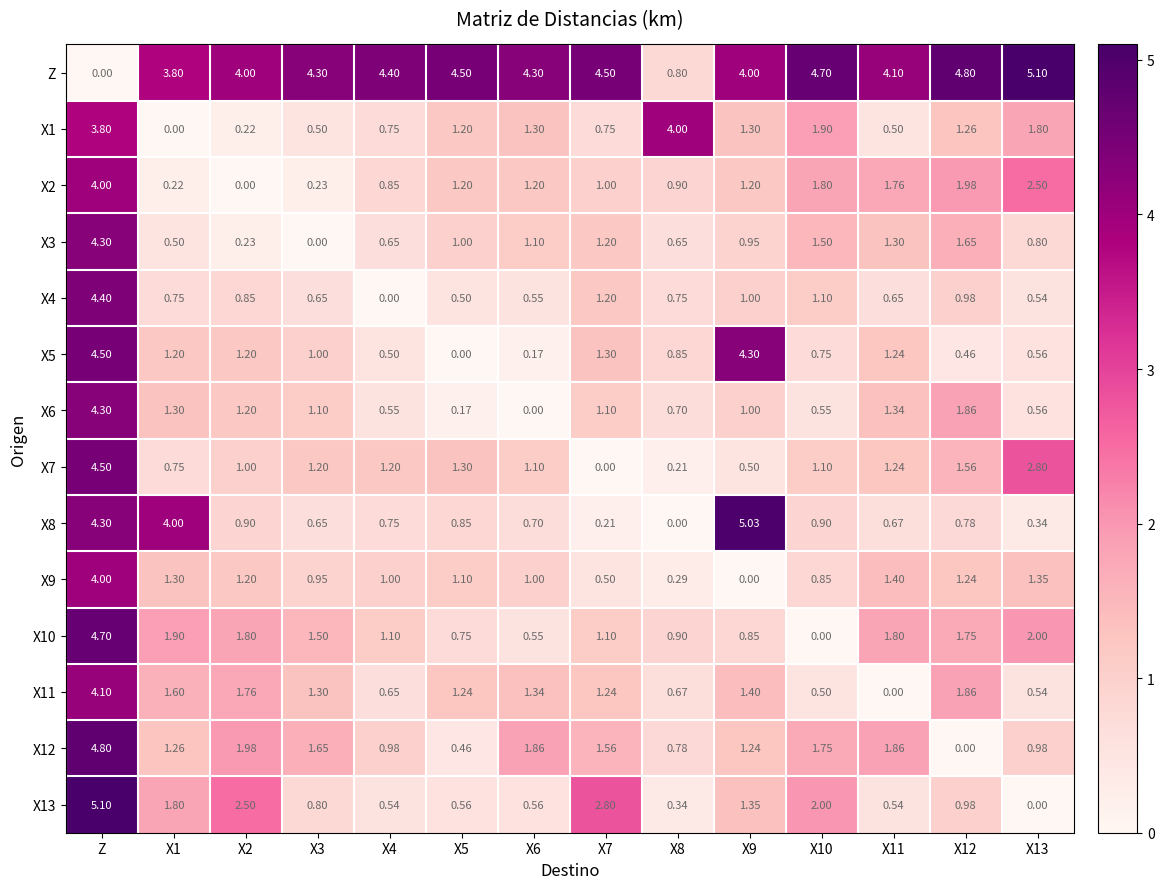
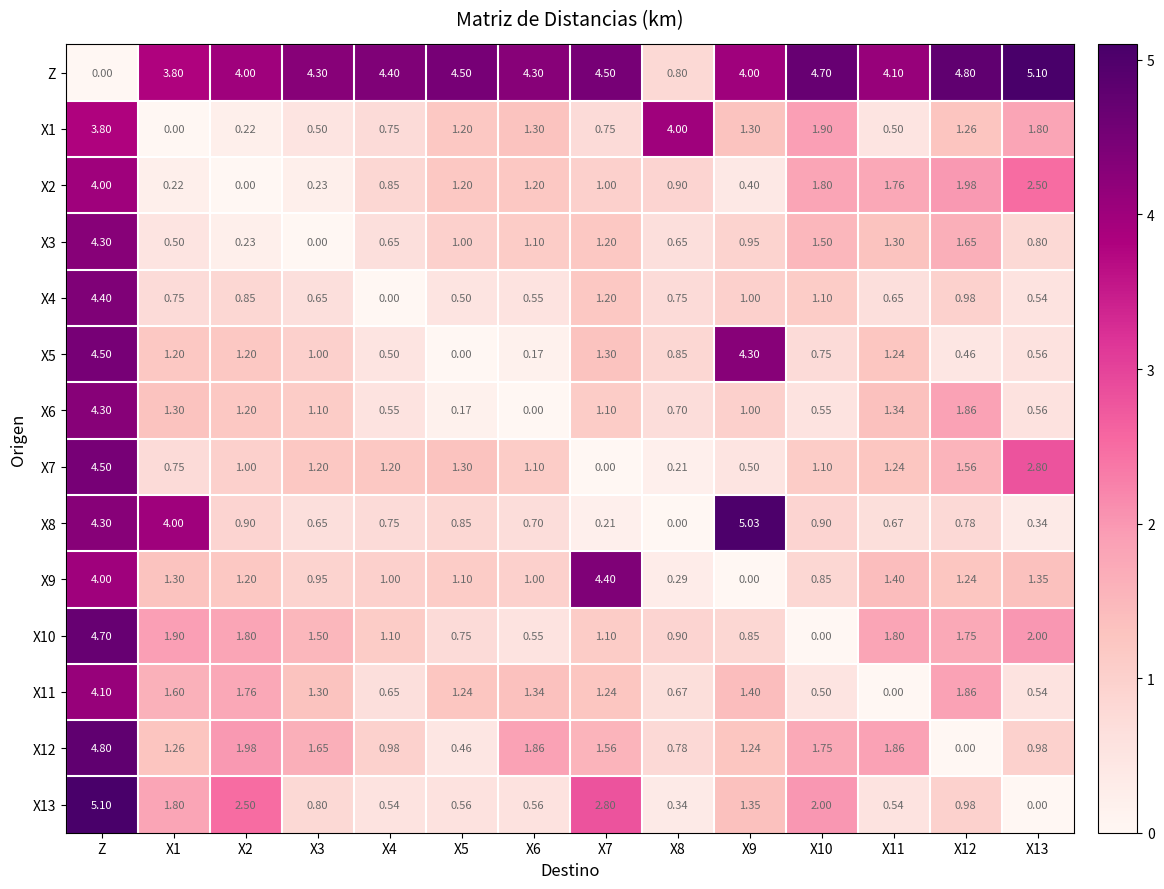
  {
    "Z": {
      "Z": 0.00,
      "X1": 3.80,
      "X2": 4.00,
      "X3": 4.30,
      "X4": 4.40,
      "X5": 4.50,
      "X6": 4.30,
      "X7": 4.50,
      "X8": 0.80,
      "X9": 4.00,
      "X10": 4.70,
      "X11": 4.10,
      "X12": 4.80,
      "X13": 5.10
    },
    "X1": {
      "Z": 3.80,
      "X1": 0.00,
      "X2": 0.22,
      "X3": 0.50,
      "X4": 0.75,
      "X5": 1.20,
      "X6": 1.30,
      "X7": 0.75,
      "X8": 4.00,
      "X9": 1.30,
      "X10": 1.90,
      "X11": 0.50,
      "X12": 1.26,
      "X13": 1.80
    },
    "X2": {
      "Z": 4.00,
      "X1": 0.22,
      "X2": 0.00,
      "X3": 0.23,
      "X4": 0.85,
      "X5": 1.20,
      "X6": 1.20,
      "X7": 1.00,
      "X8": 0.90,
-     "X9": 1.20,
+     "X9": 0.40,
      "X10": 1.80,
      "X11": 1.76,
      "X12": 1.98,
      "X13": 2.50
    },
    "X3": {
      "Z": 4.30,
      "X1": 0.50,
      "X2": 0.23,
      "X3": 0.00,
      "X4": 0.65,
      "X5": 1.00,
      "X6": 1.10,
      "X7": 1.20,
      "X8": 0.65,
      "X9": 0.95,
      "X10": 1.50,
      "X11": 1.30,
      "X12": 1.65,
      "X13": 0.80
    },
    "X4": {
      "Z": 4.40,
      "X1": 0.75,
      "X2": 0.85,
      "X3": 0.65,
      "X4": 0.00,
      "X5": 0.50,
      "X6": 0.55,
      "X7": 1.20,
      "X8": 0.75,
      "X9": 1.00,
      "X10": 1.10,
      "X11": 0.65,
      "X12": 0.98,
      "X13": 0.54
    },
    "X5": {
      "Z": 4.50,
      "X1": 1.20,
      "X2": 1.20,
      "X3": 1.00,
      "X4": 0.50,
      "X5": 0.00,
      "X6": 0.17,
      "X7": 1.30,
      "X8": 0.85,
      "X9": 4.30,
      "X10": 0.75,
      "X11": 1.24,
      "X12": 0.46,
      "X13": 0.56
    },
    "X6": {
      "Z": 4.30,
      "X1": 1.30,
      "X2": 1.20,
      "X3": 1.10,
      "X4": 0.55,
      "X5": 0.17,
      "X6": 0.00,
      "X7": 1.10,
      "X8": 0.70,
      "X9": 1.00,
      "X10": 0.55,
      "X11": 1.34,
      "X12": 1.86,
      "X13": 0.56
    },
    "X7": {
      "Z": 4.50,
      "X1": 0.75,
      "X2": 1.00,
      "X3": 1.20,
      "X4": 1.20,
      "X5": 1.30,
      "X6": 1.10,
      "X7": 0.00,
      "X8": 0.21,
      "X9": 0.50,
      "X10": 1.10,
      "X11": 1.24,
      "X12": 1.56,
      "X13": 2.80
    },
    "X8": {
      "Z": 4.30,
      "X1": 4.00,
      "X2": 0.90,
      "X3": 0.65,
      "X4": 0.75,
      "X5": 0.85,
      "X6": 0.70,
      "X7": 0.21,
      "X8": 0.00,
      "X9": 5.03,
      "X10": 0.90,
      "X11": 0.67,
      "X12": 0.78,
      "X13": 0.34
    },
    "X9": {
      "Z": 4.00,
      "X1": 1.30,
      "X2": 1.20,
      "X3": 0.95,
      "X4": 1.00,
      "X5": 1.10,
      "X6": 1.00,
-     "X7": 0.50,
+     "X7": 4.40,
      "X8": 0.29,
      "X9": 0.00,
      "X10": 0.85,
      "X11": 1.40,
      "X12": 1.24,
      "X13": 1.35
    },
    "X10": {
      "Z": 4.70,
      "X1": 1.90,
      "X2": 1.80,
      "X3": 1.50,
      "X4": 1.10,
      "X5": 0.75,
      "X6": 0.55,
      "X7": 1.10,
      "X8": 0.90,
      "X9": 0.85,
      "X10": 0.00,
      "X11": 1.80,
      "X12": 1.75,
      "X13": 2.00
    },
    "X11": {
      "Z": 4.10,
      "X1": 1.60,
      "X2": 1.76,
      "X3": 1.30,
      "X4": 0.65,
      "X5": 1.24,
      "X6": 1.34,
      "X7": 1.24,
      "X8": 0.67,
      "X9": 1.40,
      "X10": 0.50,
      "X11": 0.00,
      "X12": 1.86,
      "X13": 0.54
    },
    "X12": {
      "Z": 4.80,
      "X1": 1.26,
      "X2": 1.98,
      "X3": 1.65,
      "X4": 0.98,
      "X5": 0.46,
      "X6": 1.86,
      "X7": 1.56,
      "X8": 0.78,
      "X9": 1.24,
      "X10": 1.75,
      "X11": 1.86,
      "X12": 0.00,
      "X13": 0.98
    },
    "X13": {
      "Z": 5.10,
      "X1": 1.80,
      "X2": 2.50,
      "X3": 0.80,
      "X4": 0.54,
      "X5": 0.56,
      "X6": 0.56,
      "X7": 2.80,
      "X8": 0.34,
      "X9": 1.35,
      "X10": 2.00,
      "X11": 0.54,
      "X12": 0.98,
      "X13": 0.00
    }
  }
